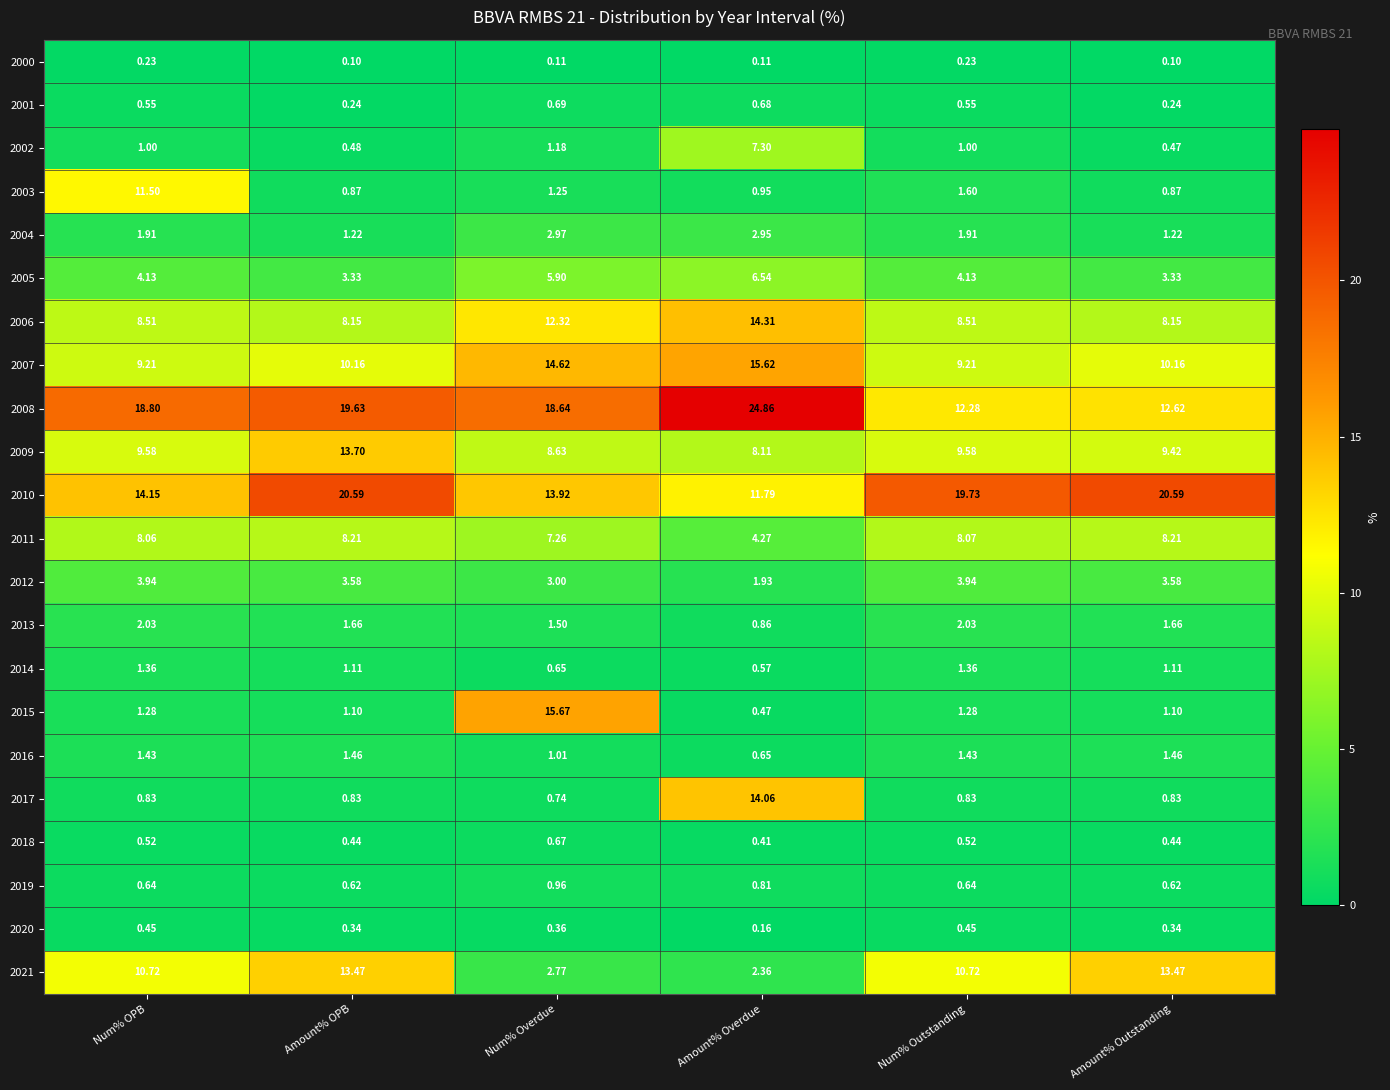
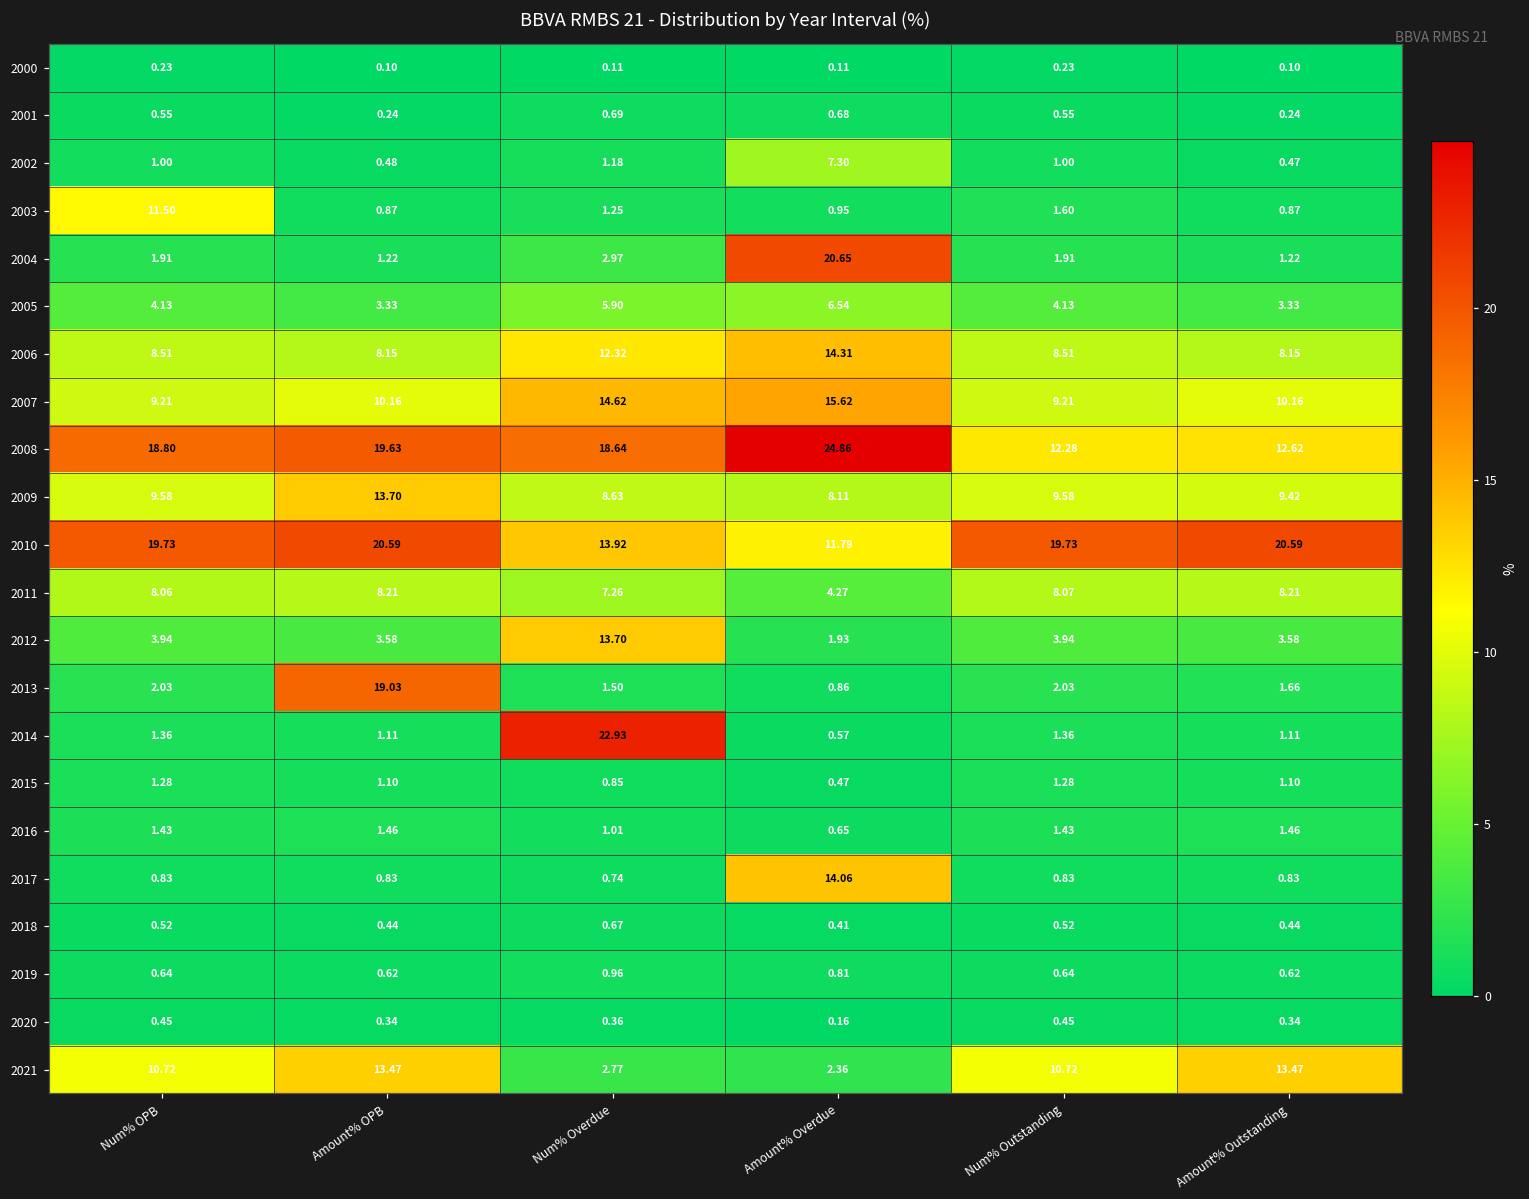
  {
    "2000": {
      "Num% OPB": 0.23,
      "Amount% OPB": 0.10,
      "Num% Overdue": 0.11,
      "Amount% Overdue": 0.11,
      "Num% Outstanding": 0.23,
      "Amount% Outstanding": 0.10
    },
    "2001": {
      "Num% OPB": 0.55,
      "Amount% OPB": 0.24,
      "Num% Overdue": 0.69,
      "Amount% Overdue": 0.68,
      "Num% Outstanding": 0.55,
      "Amount% Outstanding": 0.24
    },
    "2002": {
      "Num% OPB": 1.00,
      "Amount% OPB": 0.48,
      "Num% Overdue": 1.18,
      "Amount% Overdue": 7.30,
      "Num% Outstanding": 1.00,
      "Amount% Outstanding": 0.47
    },
    "2003": {
      "Num% OPB": 11.50,
      "Amount% OPB": 0.87,
      "Num% Overdue": 1.25,
      "Amount% Overdue": 0.95,
      "Num% Outstanding": 1.60,
      "Amount% Outstanding": 0.87
    },
    "2004": {
      "Num% OPB": 1.91,
      "Amount% OPB": 1.22,
      "Num% Overdue": 2.97,
-     "Amount% Overdue": 2.95,
+     "Amount% Overdue": 20.65,
      "Num% Outstanding": 1.91,
      "Amount% Outstanding": 1.22
    },
    "2005": {
      "Num% OPB": 4.13,
      "Amount% OPB": 3.33,
      "Num% Overdue": 5.90,
      "Amount% Overdue": 6.54,
      "Num% Outstanding": 4.13,
      "Amount% Outstanding": 3.33
    },
    "2006": {
      "Num% OPB": 8.51,
      "Amount% OPB": 8.15,
      "Num% Overdue": 12.32,
      "Amount% Overdue": 14.31,
      "Num% Outstanding": 8.51,
      "Amount% Outstanding": 8.15
    },
    "2007": {
      "Num% OPB": 9.21,
      "Amount% OPB": 10.16,
      "Num% Overdue": 14.62,
      "Amount% Overdue": 15.62,
      "Num% Outstanding": 9.21,
      "Amount% Outstanding": 10.16
    },
    "2008": {
      "Num% OPB": 18.80,
      "Amount% OPB": 19.63,
      "Num% Overdue": 18.64,
      "Amount% Overdue": 24.86,
      "Num% Outstanding": 12.28,
      "Amount% Outstanding": 12.62
    },
    "2009": {
      "Num% OPB": 9.58,
      "Amount% OPB": 13.70,
      "Num% Overdue": 8.63,
      "Amount% Overdue": 8.11,
      "Num% Outstanding": 9.58,
      "Amount% Outstanding": 9.42
    },
    "2010": {
-     "Num% OPB": 14.15,
+     "Num% OPB": 19.73,
      "Amount% OPB": 20.59,
      "Num% Overdue": 13.92,
      "Amount% Overdue": 11.79,
      "Num% Outstanding": 19.73,
      "Amount% Outstanding": 20.59
    },
    "2011": {
      "Num% OPB": 8.06,
      "Amount% OPB": 8.21,
      "Num% Overdue": 7.26,
      "Amount% Overdue": 4.27,
      "Num% Outstanding": 8.07,
      "Amount% Outstanding": 8.21
    },
    "2012": {
      "Num% OPB": 3.94,
      "Amount% OPB": 3.58,
-     "Num% Overdue": 3.00,
+     "Num% Overdue": 13.70,
      "Amount% Overdue": 1.93,
      "Num% Outstanding": 3.94,
      "Amount% Outstanding": 3.58
    },
    "2013": {
      "Num% OPB": 2.03,
-     "Amount% OPB": 1.66,
+     "Amount% OPB": 19.03,
      "Num% Overdue": 1.50,
      "Amount% Overdue": 0.86,
      "Num% Outstanding": 2.03,
      "Amount% Outstanding": 1.66
    },
    "2014": {
      "Num% OPB": 1.36,
      "Amount% OPB": 1.11,
-     "Num% Overdue": 0.65,
+     "Num% Overdue": 22.93,
      "Amount% Overdue": 0.57,
      "Num% Outstanding": 1.36,
      "Amount% Outstanding": 1.11
    },
    "2015": {
      "Num% OPB": 1.28,
      "Amount% OPB": 1.10,
-     "Num% Overdue": 15.67,
+     "Num% Overdue": 0.85,
      "Amount% Overdue": 0.47,
      "Num% Outstanding": 1.28,
      "Amount% Outstanding": 1.10
    },
    "2016": {
      "Num% OPB": 1.43,
      "Amount% OPB": 1.46,
      "Num% Overdue": 1.01,
      "Amount% Overdue": 0.65,
      "Num% Outstanding": 1.43,
      "Amount% Outstanding": 1.46
    },
    "2017": {
      "Num% OPB": 0.83,
      "Amount% OPB": 0.83,
      "Num% Overdue": 0.74,
      "Amount% Overdue": 14.06,
      "Num% Outstanding": 0.83,
      "Amount% Outstanding": 0.83
    },
    "2018": {
      "Num% OPB": 0.52,
      "Amount% OPB": 0.44,
      "Num% Overdue": 0.67,
      "Amount% Overdue": 0.41,
      "Num% Outstanding": 0.52,
      "Amount% Outstanding": 0.44
    },
    "2019": {
      "Num% OPB": 0.64,
      "Amount% OPB": 0.62,
      "Num% Overdue": 0.96,
      "Amount% Overdue": 0.81,
      "Num% Outstanding": 0.64,
      "Amount% Outstanding": 0.62
    },
    "2020": {
      "Num% OPB": 0.45,
      "Amount% OPB": 0.34,
      "Num% Overdue": 0.36,
      "Amount% Overdue": 0.16,
      "Num% Outstanding": 0.45,
      "Amount% Outstanding": 0.34
    },
    "2021": {
      "Num% OPB": 10.72,
      "Amount% OPB": 13.47,
      "Num% Overdue": 2.77,
      "Amount% Overdue": 2.36,
      "Num% Outstanding": 10.72,
      "Amount% Outstanding": 13.47
    }
  }
